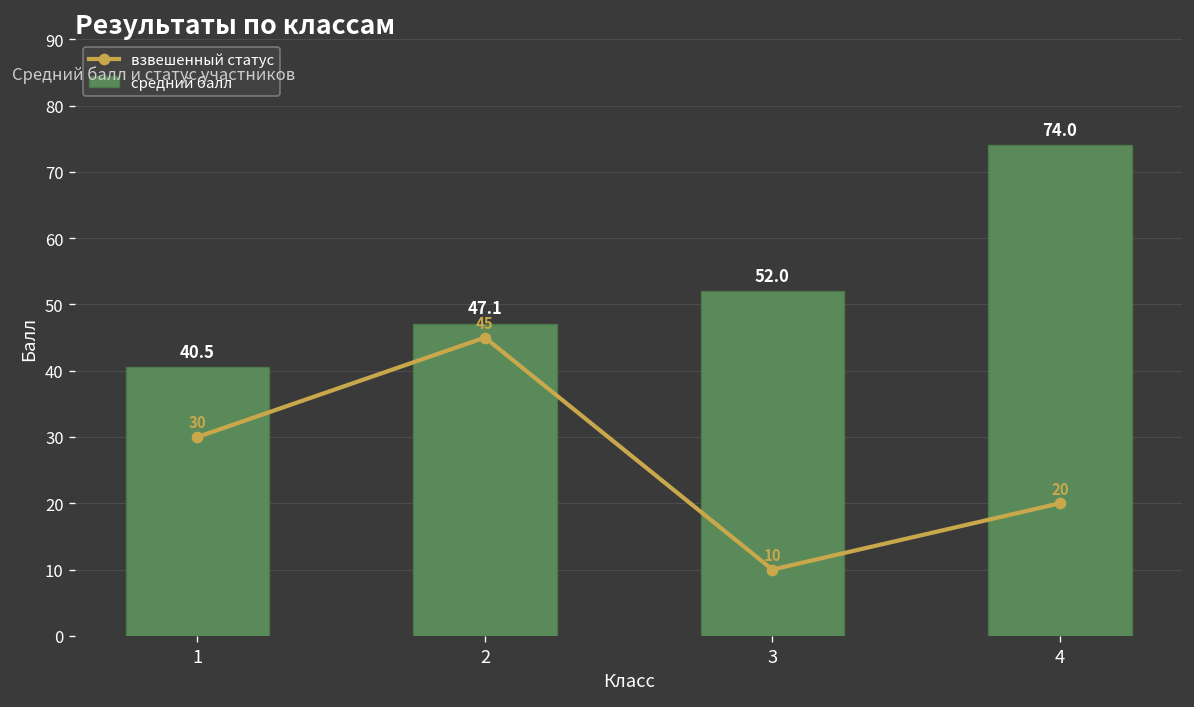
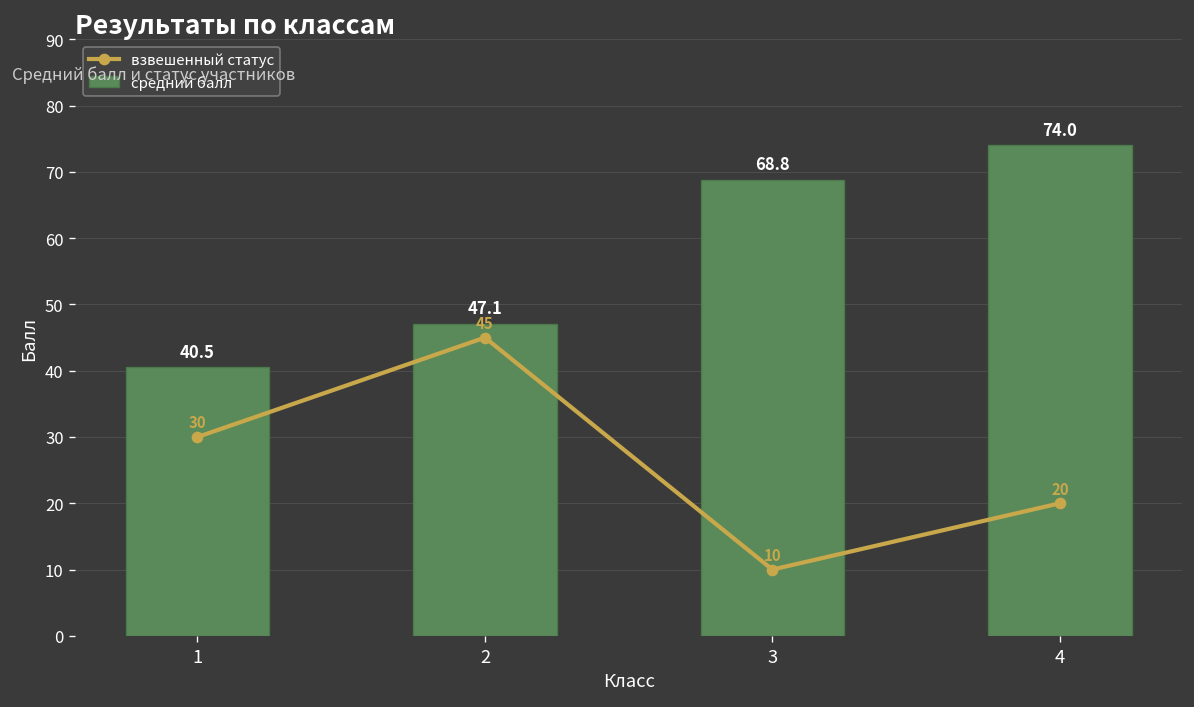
  {
    "взвешенный статус": {
      "1": 30,
      "2": 45,
      "3": 10,
      "4": 20
    },
    "средний балл": {
      "1": 40.5,
      "2": 47.1,
-     "3": 52.0,
+     "3": 68.8,
      "4": 74.0
    }
  }
